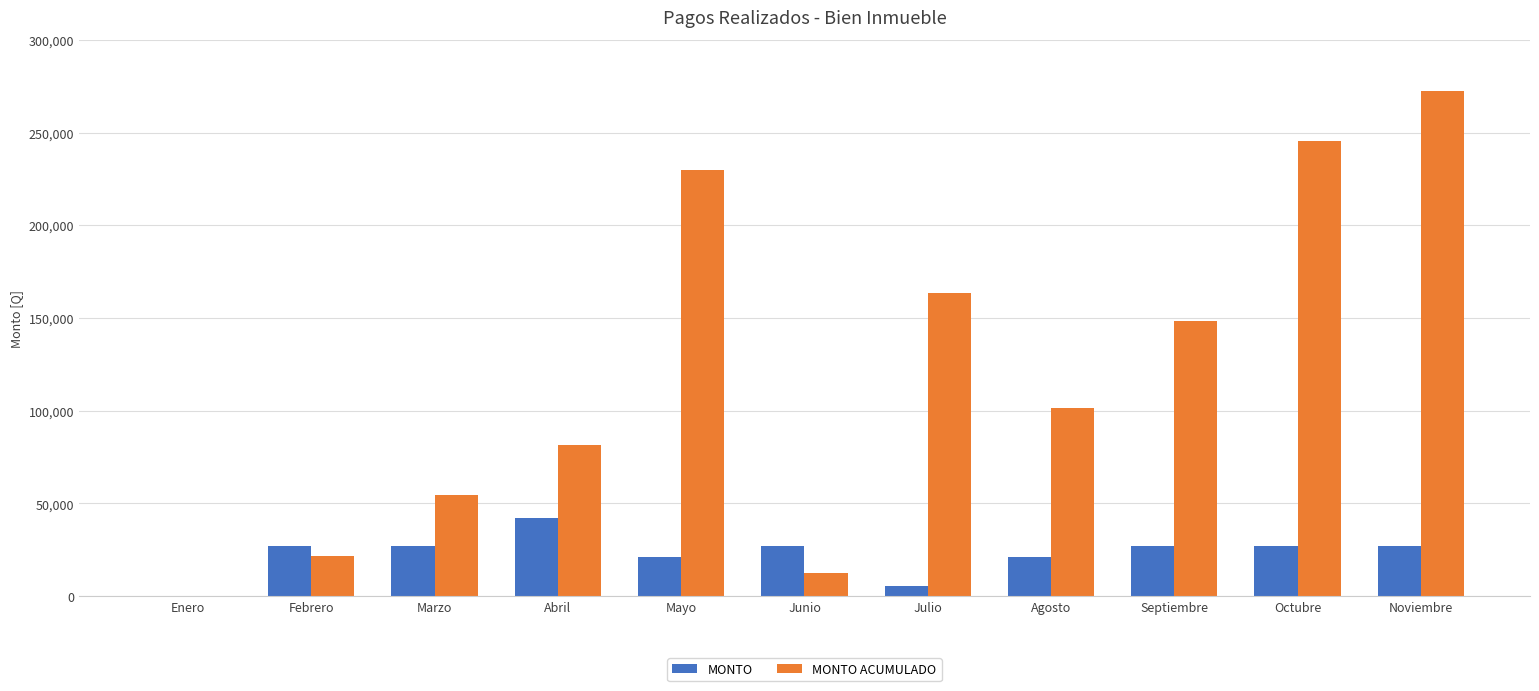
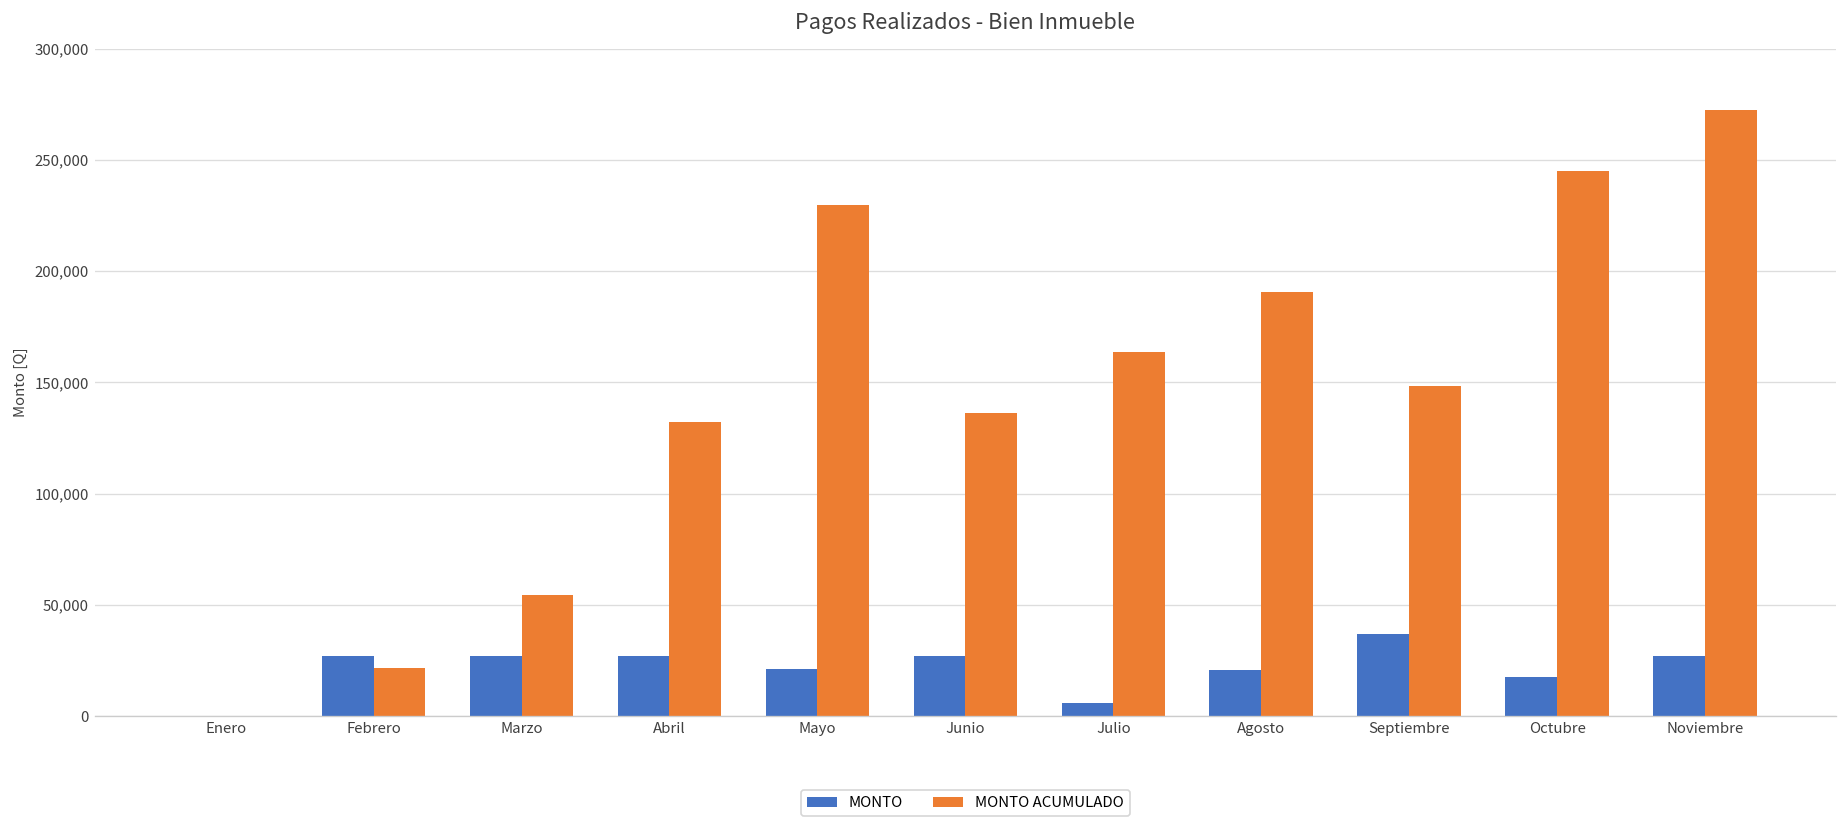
  {
    "MONTO": {
      "Enero": "0",
      "Febrero": "27,000",
      "Marzo": "27,000",
-     "Abril": "42,000",
+     "Abril": "27,000",
      "Mayo": "21,000",
      "Junio": "27,000",
      "Julio": "6,000",
      "Agosto": "21,000",
-     "Septiembre": "27,000",
-     "Octubre": "27,000",
+     "Septiembre": "37,000",
+     "Octubre": "18,000",
      "Noviembre": "27,000"
    },
    "MONTO ACUMULADO": {
      "Enero": "0",
      "Febrero": "22,000",
      "Marzo": "55,000",
-     "Abril": "82,000",
+     "Abril": "132,000",
      "Mayo": "230,000",
-     "Junio": "13,000",
+     "Junio": "136,000",
      "Julio": "164,000",
-     "Agosto": "101,000",
+     "Agosto": "191,000",
      "Septiembre": "148,000",
      "Octubre": "245,000",
      "Noviembre": "273,000"
    }
  }
